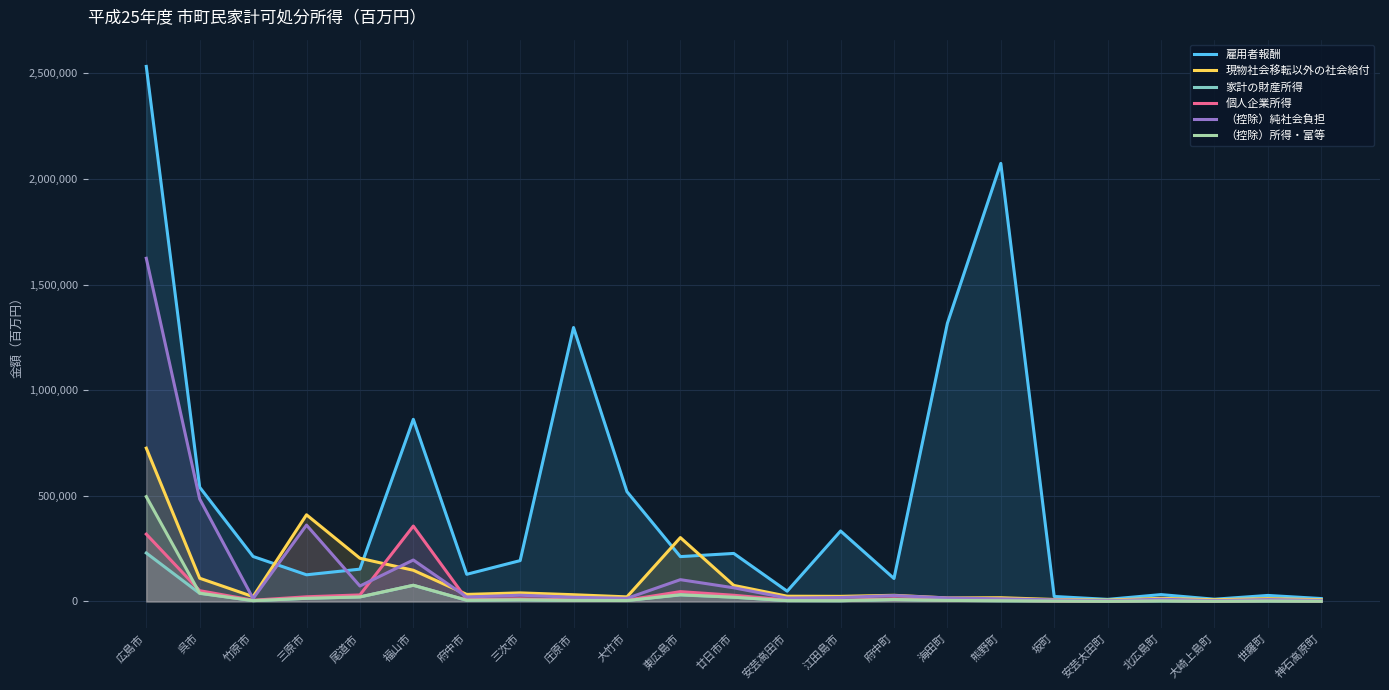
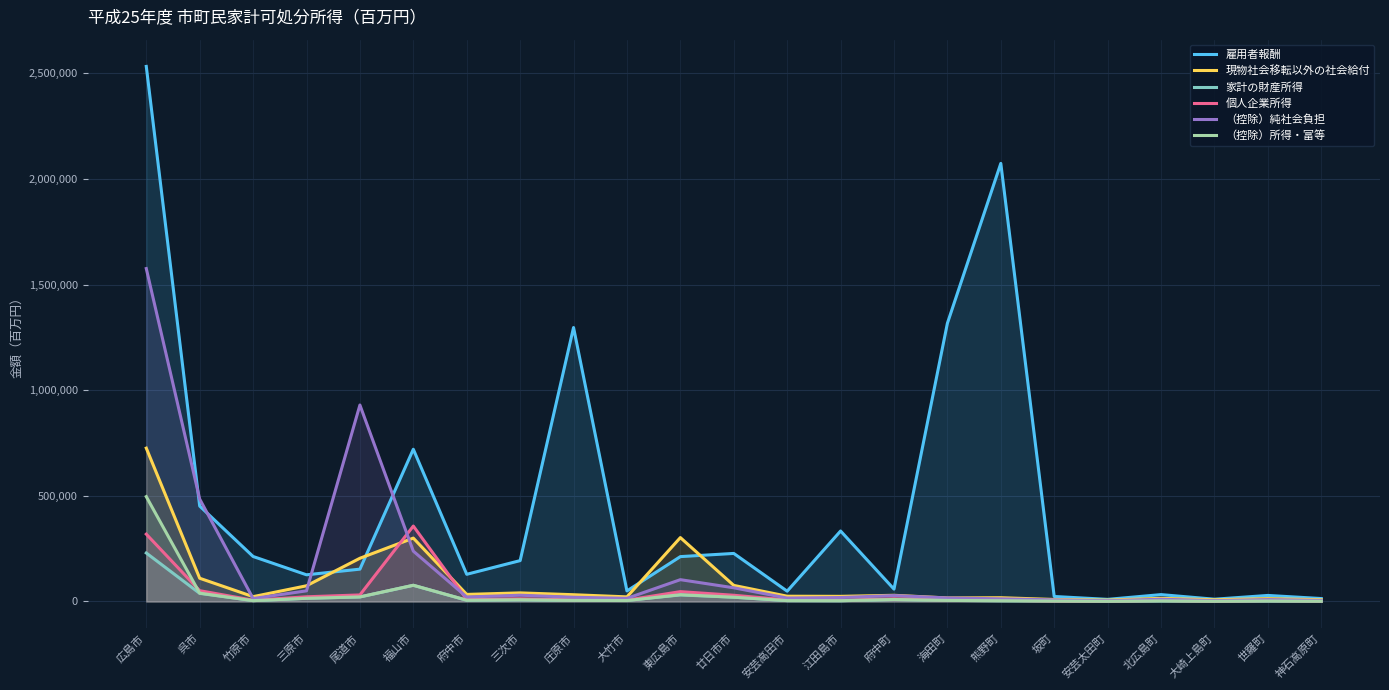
  {
    "雇用者報酬": {
      "広島市": "2,530,000",
-     "呉市": "540,000",
+     "呉市": "450,000",
      "竹原市": "210,000",
      "三原市": "130,000",
      "尾道市": "150,000",
-     "福山市": "860,000",
+     "福山市": "720,000",
      "府中市": "130,000",
      "三次市": "190,000",
      "庄原市": "1,300,000",
-     "大竹市": "520,000",
+     "大竹市": "50,000",
      "東広島市": "210,000",
      "廿日市市": "230,000",
      "安芸高田市": "50,000",
      "江田島市": "330,000",
-     "府中町": "110,000",
+     "府中町": "60,000",
      "海田町": "1,320,000",
      "熊野町": "2,070,000",
      "坂町": "20,000",
      "北広島町": "30,000",
      "世羅町": "30,000"
    },
    "現物社会移転以外の社会給付": {
      "広島市": "730,000",
      "呉市": "110,000",
-     "三原市": "410,000",
+     "三原市": "70,000",
      "尾道市": "200,000",
-     "福山市": "150,000",
+     "福山市": "300,000",
      "府中市": "30,000",
      "東広島市": "300,000"
    },
    "個人企業所得": {
      "広島市": "320,000",
      "福山市": "360,000",
      "東広島市": "50,000"
    },
    "（控除）純社会負担": {
-     "広島市": "1,620,000",
+     "広島市": "1,580,000",
      "呉市": "480,000",
-     "三原市": "360,000",
-     "尾道市": "70,000",
-     "福山市": "200,000",
+     "三原市": "50,000",
+     "尾道市": "930,000",
+     "福山市": "240,000",
      "東広島市": "100,000"
    }
  }
